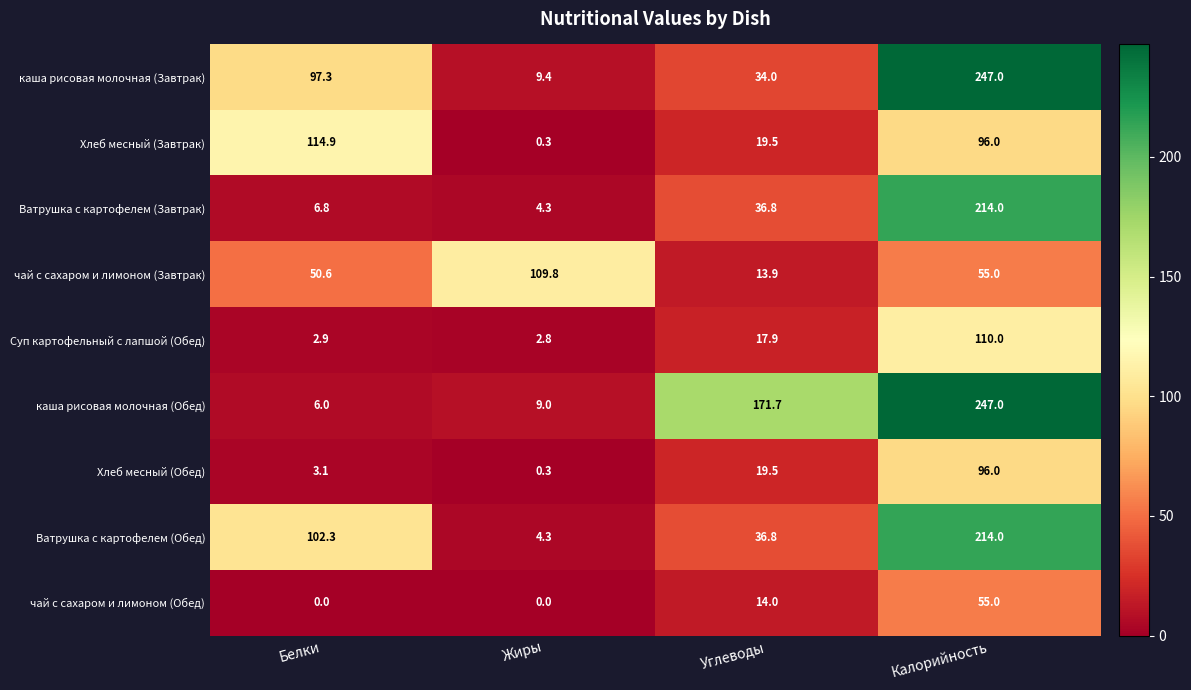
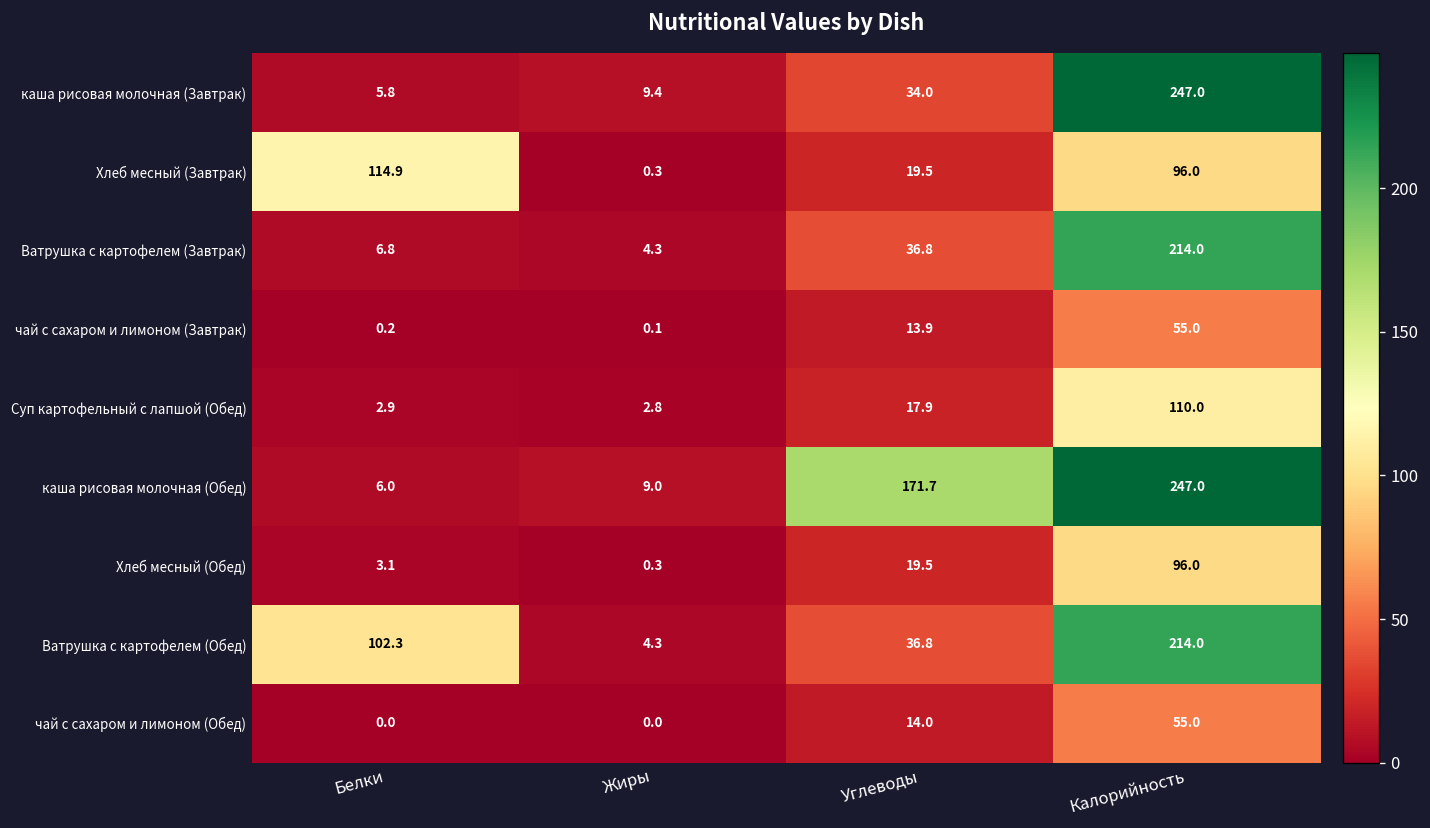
  {
    "каша рисовая молочная (Завтрак)": {
-     "Белки": 97.3,
+     "Белки": 5.8,
      "Жиры": 9.4,
      "Углеводы": 34.0,
      "Калорийность": 247.0
    },
    "Хлеб месный (Завтрак)": {
      "Белки": 114.9,
      "Жиры": 0.3,
      "Углеводы": 19.5,
      "Калорийность": 96.0
    },
    "Ватрушка с картофелем (Завтрак)": {
      "Белки": 6.8,
      "Жиры": 4.3,
      "Углеводы": 36.8,
      "Калорийность": 214.0
    },
    "чай с сахаром и лимоном (Завтрак)": {
-     "Белки": 50.6,
-     "Жиры": 109.8,
+     "Белки": 0.2,
+     "Жиры": 0.1,
      "Углеводы": 13.9,
      "Калорийность": 55.0
    },
    "Суп картофельный с лапшой (Обед)": {
      "Белки": 2.9,
      "Жиры": 2.8,
      "Углеводы": 17.9,
      "Калорийность": 110.0
    },
    "каша рисовая молочная (Обед)": {
      "Белки": 6.0,
      "Жиры": 9.0,
      "Углеводы": 171.7,
      "Калорийность": 247.0
    },
    "Хлеб месный (Обед)": {
      "Белки": 3.1,
      "Жиры": 0.3,
      "Углеводы": 19.5,
      "Калорийность": 96.0
    },
    "Ватрушка с картофелем (Обед)": {
      "Белки": 102.3,
      "Жиры": 4.3,
      "Углеводы": 36.8,
      "Калорийность": 214.0
    },
    "чай с сахаром и лимоном (Обед)": {
      "Белки": 0.0,
      "Жиры": 0.0,
      "Углеводы": 14.0,
      "Калорийность": 55.0
    }
  }
